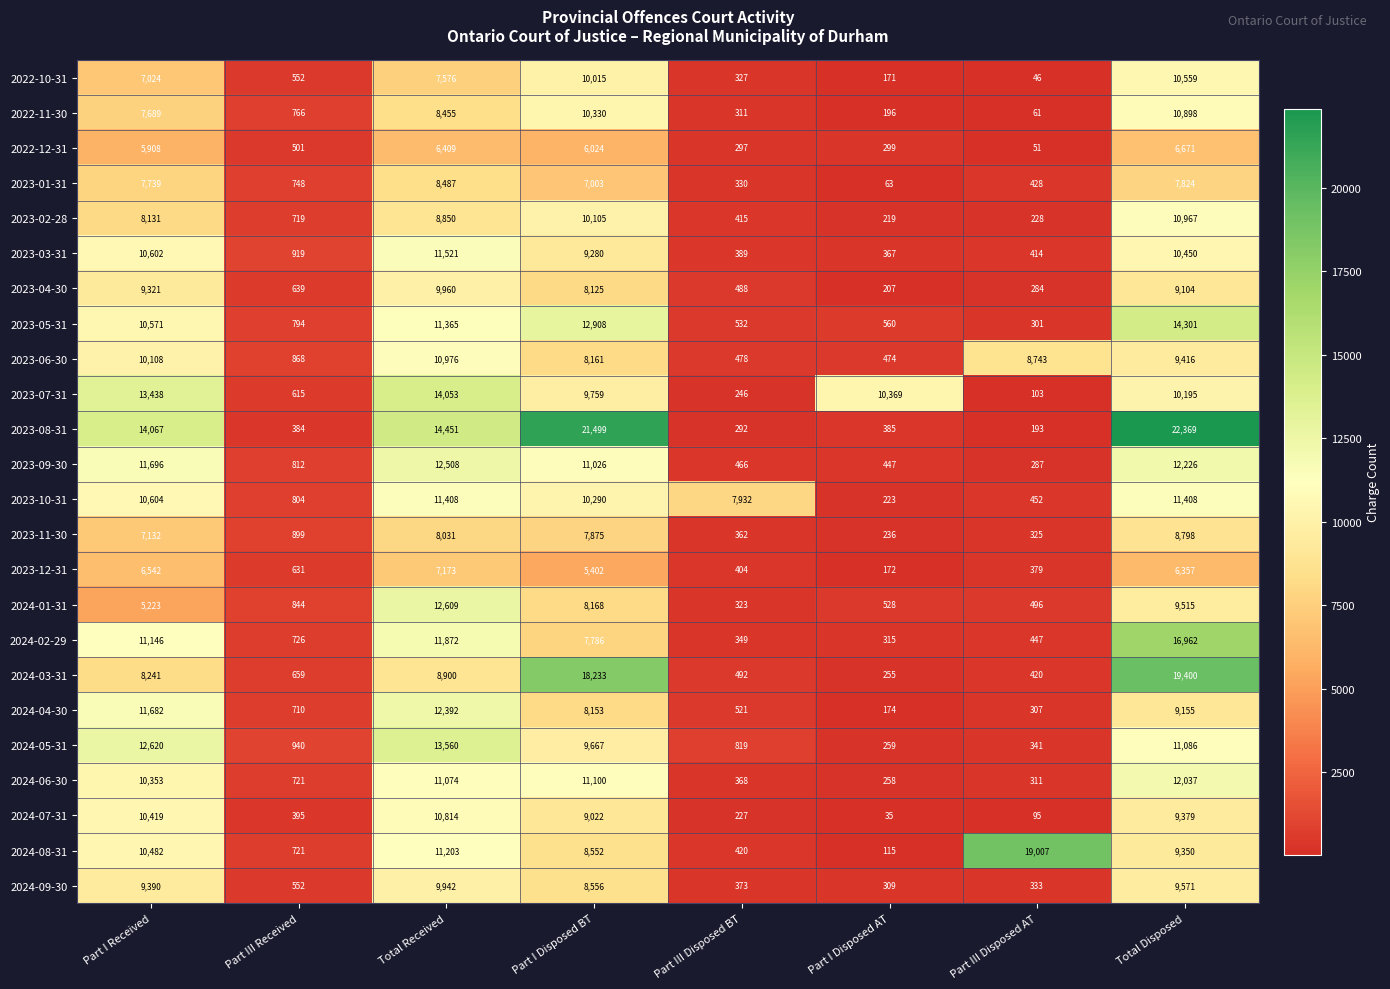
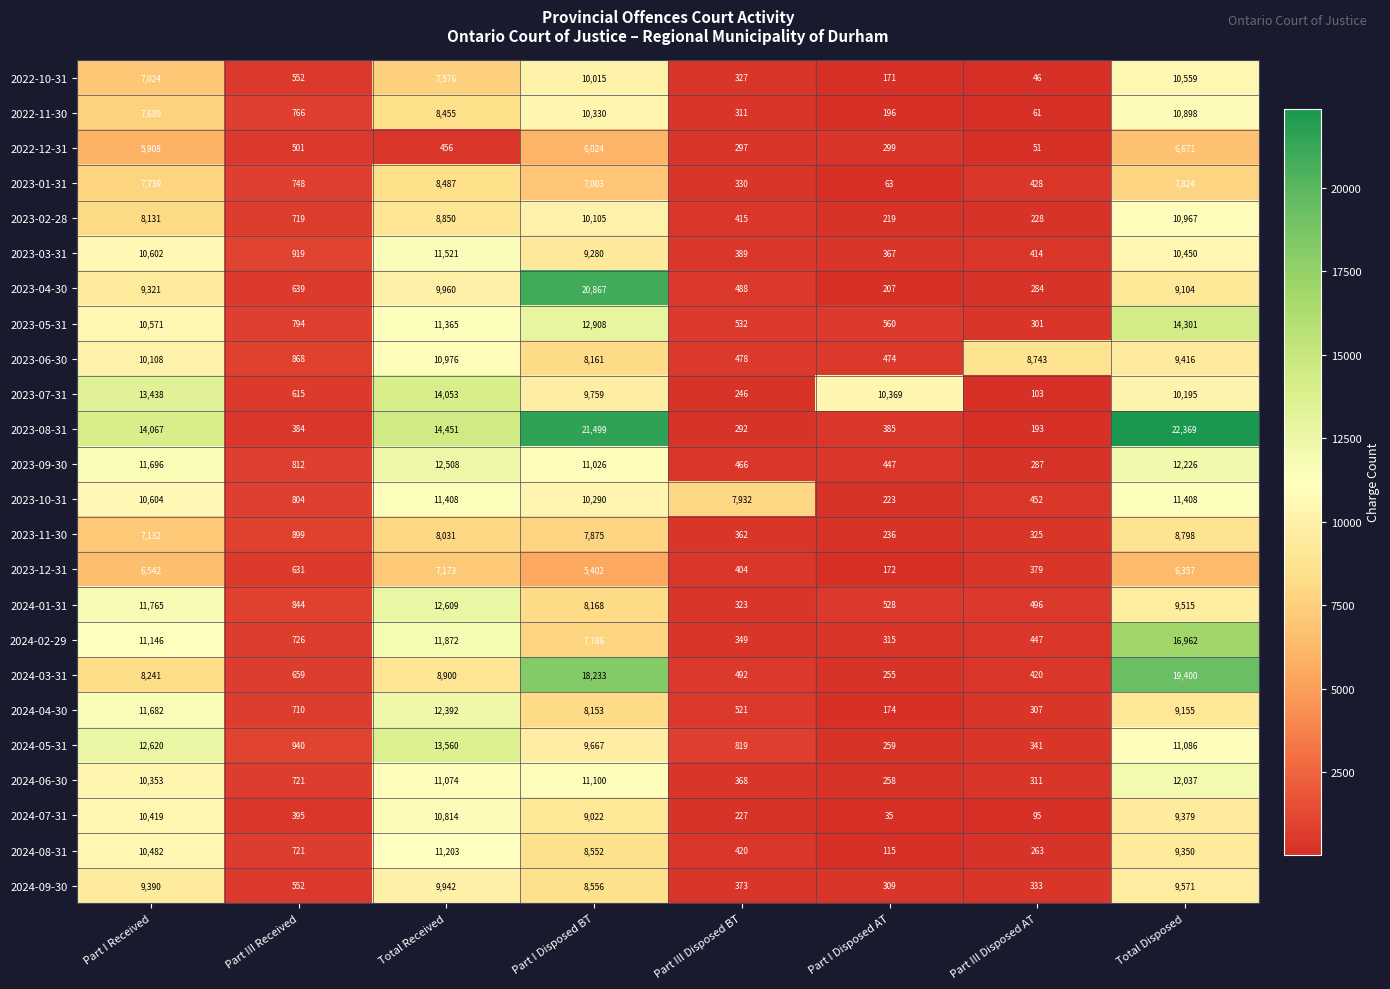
  {
    "2022-10-31": {
      "Part I Received": "7,024",
      "Part III Received": "552",
      "Total Received": "7,576",
      "Part I Disposed BT": "10,015",
      "Part III Disposed BT": "327",
      "Part I Disposed AT": "171",
      "Part III Disposed AT": "46",
      "Total Disposed": "10,559"
    },
    "2022-11-30": {
      "Part I Received": "7,689",
      "Part III Received": "766",
      "Total Received": "8,455",
      "Part I Disposed BT": "10,330",
      "Part III Disposed BT": "311",
      "Part I Disposed AT": "196",
      "Part III Disposed AT": "61",
      "Total Disposed": "10,898"
    },
    "2022-12-31": {
      "Part I Received": "5,908",
      "Part III Received": "501",
-     "Total Received": "6,409",
+     "Total Received": "456",
      "Part I Disposed BT": "6,024",
      "Part III Disposed BT": "297",
      "Part I Disposed AT": "299",
      "Part III Disposed AT": "51",
      "Total Disposed": "6,671"
    },
    "2023-01-31": {
      "Part I Received": "7,739",
      "Part III Received": "748",
      "Total Received": "8,487",
      "Part I Disposed BT": "7,003",
      "Part III Disposed BT": "330",
      "Part I Disposed AT": "63",
      "Part III Disposed AT": "428",
      "Total Disposed": "7,824"
    },
    "2023-02-28": {
      "Part I Received": "8,131",
      "Part III Received": "719",
      "Total Received": "8,850",
      "Part I Disposed BT": "10,105",
      "Part III Disposed BT": "415",
      "Part I Disposed AT": "219",
      "Part III Disposed AT": "228",
      "Total Disposed": "10,967"
    },
    "2023-03-31": {
      "Part I Received": "10,602",
      "Part III Received": "919",
      "Total Received": "11,521",
      "Part I Disposed BT": "9,280",
      "Part III Disposed BT": "389",
      "Part I Disposed AT": "367",
      "Part III Disposed AT": "414",
      "Total Disposed": "10,450"
    },
    "2023-04-30": {
      "Part I Received": "9,321",
      "Part III Received": "639",
      "Total Received": "9,960",
-     "Part I Disposed BT": "8,125",
+     "Part I Disposed BT": "20,867",
      "Part III Disposed BT": "488",
      "Part I Disposed AT": "207",
      "Part III Disposed AT": "284",
      "Total Disposed": "9,104"
    },
    "2023-05-31": {
      "Part I Received": "10,571",
      "Part III Received": "794",
      "Total Received": "11,365",
      "Part I Disposed BT": "12,908",
      "Part III Disposed BT": "532",
      "Part I Disposed AT": "560",
      "Part III Disposed AT": "301",
      "Total Disposed": "14,301"
    },
    "2023-06-30": {
      "Part I Received": "10,108",
      "Part III Received": "868",
      "Total Received": "10,976",
      "Part I Disposed BT": "8,161",
      "Part III Disposed BT": "478",
      "Part I Disposed AT": "474",
      "Part III Disposed AT": "8,743",
      "Total Disposed": "9,416"
    },
    "2023-07-31": {
      "Part I Received": "13,438",
      "Part III Received": "615",
      "Total Received": "14,053",
      "Part I Disposed BT": "9,759",
      "Part III Disposed BT": "246",
      "Part I Disposed AT": "10,369",
      "Part III Disposed AT": "103",
      "Total Disposed": "10,195"
    },
    "2023-08-31": {
      "Part I Received": "14,067",
      "Part III Received": "384",
      "Total Received": "14,451",
      "Part I Disposed BT": "21,499",
      "Part III Disposed BT": "292",
      "Part I Disposed AT": "385",
      "Part III Disposed AT": "193",
      "Total Disposed": "22,369"
    },
    "2023-09-30": {
      "Part I Received": "11,696",
      "Part III Received": "812",
      "Total Received": "12,508",
      "Part I Disposed BT": "11,026",
      "Part III Disposed BT": "466",
      "Part I Disposed AT": "447",
      "Part III Disposed AT": "287",
      "Total Disposed": "12,226"
    },
    "2023-10-31": {
      "Part I Received": "10,604",
      "Part III Received": "804",
      "Total Received": "11,408",
      "Part I Disposed BT": "10,290",
      "Part III Disposed BT": "7,932",
      "Part I Disposed AT": "223",
      "Part III Disposed AT": "452",
      "Total Disposed": "11,408"
    },
    "2023-11-30": {
      "Part I Received": "7,132",
      "Part III Received": "899",
      "Total Received": "8,031",
      "Part I Disposed BT": "7,875",
      "Part III Disposed BT": "362",
      "Part I Disposed AT": "236",
      "Part III Disposed AT": "325",
      "Total Disposed": "8,798"
    },
    "2023-12-31": {
      "Part I Received": "6,542",
      "Part III Received": "631",
      "Total Received": "7,173",
      "Part I Disposed BT": "5,402",
      "Part III Disposed BT": "404",
      "Part I Disposed AT": "172",
      "Part III Disposed AT": "379",
      "Total Disposed": "6,357"
    },
    "2024-01-31": {
-     "Part I Received": "5,223",
+     "Part I Received": "11,765",
      "Part III Received": "844",
      "Total Received": "12,609",
      "Part I Disposed BT": "8,168",
      "Part III Disposed BT": "323",
      "Part I Disposed AT": "528",
      "Part III Disposed AT": "496",
      "Total Disposed": "9,515"
    },
    "2024-02-29": {
      "Part I Received": "11,146",
      "Part III Received": "726",
      "Total Received": "11,872",
      "Part I Disposed BT": "7,786",
      "Part III Disposed BT": "349",
      "Part I Disposed AT": "315",
      "Part III Disposed AT": "447",
      "Total Disposed": "16,962"
    },
    "2024-03-31": {
      "Part I Received": "8,241",
      "Part III Received": "659",
      "Total Received": "8,900",
      "Part I Disposed BT": "18,233",
      "Part III Disposed BT": "492",
      "Part I Disposed AT": "255",
      "Part III Disposed AT": "420",
      "Total Disposed": "19,400"
    },
    "2024-04-30": {
      "Part I Received": "11,682",
      "Part III Received": "710",
      "Total Received": "12,392",
      "Part I Disposed BT": "8,153",
      "Part III Disposed BT": "521",
      "Part I Disposed AT": "174",
      "Part III Disposed AT": "307",
      "Total Disposed": "9,155"
    },
    "2024-05-31": {
      "Part I Received": "12,620",
      "Part III Received": "940",
      "Total Received": "13,560",
      "Part I Disposed BT": "9,667",
      "Part III Disposed BT": "819",
      "Part I Disposed AT": "259",
      "Part III Disposed AT": "341",
      "Total Disposed": "11,086"
    },
    "2024-06-30": {
      "Part I Received": "10,353",
      "Part III Received": "721",
      "Total Received": "11,074",
      "Part I Disposed BT": "11,100",
      "Part III Disposed BT": "368",
      "Part I Disposed AT": "258",
      "Part III Disposed AT": "311",
      "Total Disposed": "12,037"
    },
    "2024-07-31": {
      "Part I Received": "10,419",
      "Part III Received": "395",
      "Total Received": "10,814",
      "Part I Disposed BT": "9,022",
      "Part III Disposed BT": "227",
      "Part I Disposed AT": "35",
      "Part III Disposed AT": "95",
      "Total Disposed": "9,379"
    },
    "2024-08-31": {
      "Part I Received": "10,482",
      "Part III Received": "721",
      "Total Received": "11,203",
      "Part I Disposed BT": "8,552",
      "Part III Disposed BT": "420",
      "Part I Disposed AT": "115",
-     "Part III Disposed AT": "19,007",
+     "Part III Disposed AT": "263",
      "Total Disposed": "9,350"
    },
    "2024-09-30": {
      "Part I Received": "9,390",
      "Part III Received": "552",
      "Total Received": "9,942",
      "Part I Disposed BT": "8,556",
      "Part III Disposed BT": "373",
      "Part I Disposed AT": "309",
      "Part III Disposed AT": "333",
      "Total Disposed": "9,571"
    }
  }
